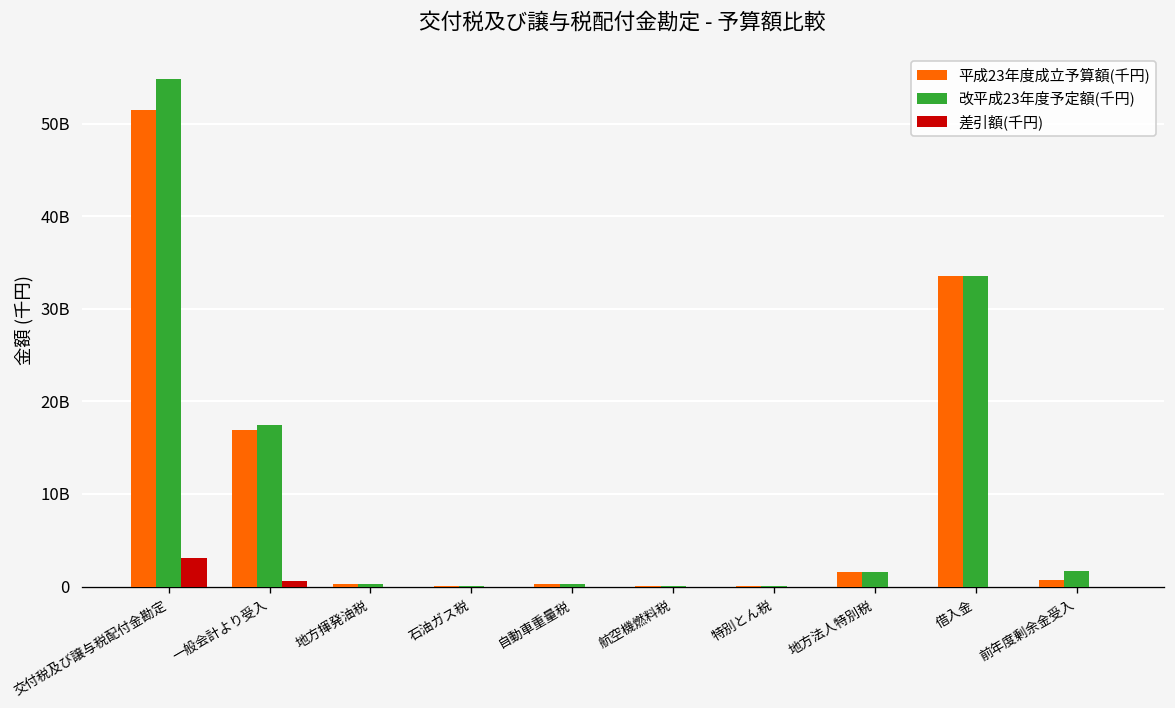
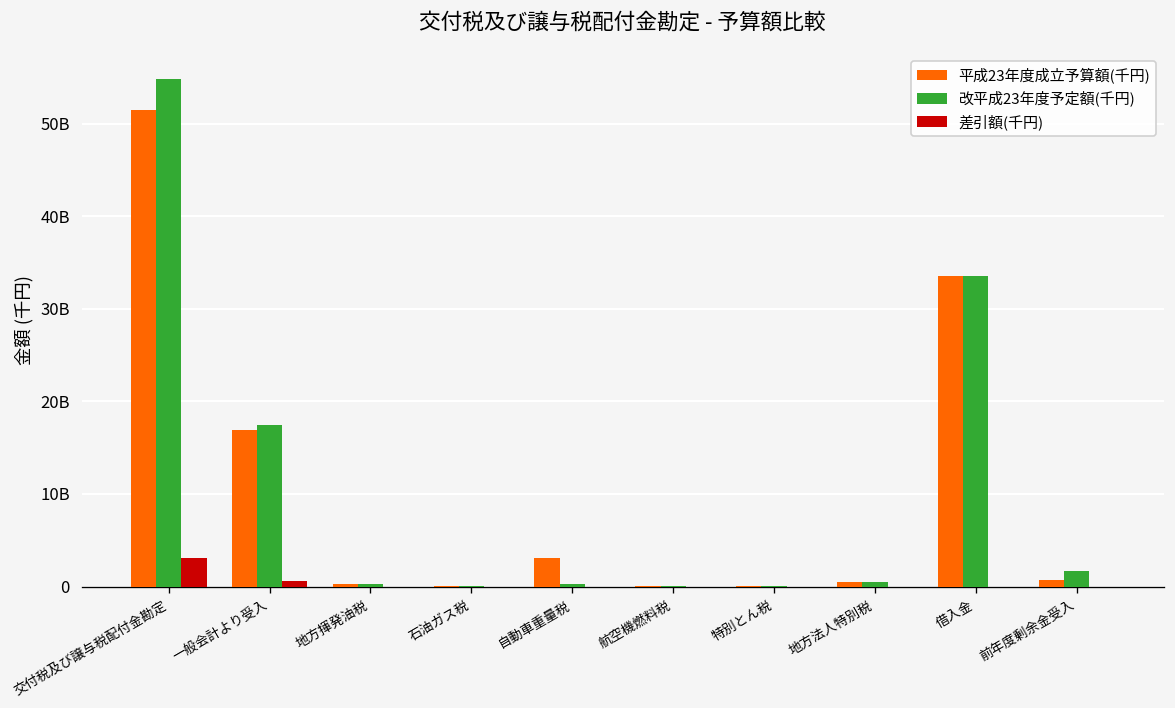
  {
    "平成23年度成立予算額(千円)": {
      "交付税及び譲与税配付金勘定": 51000000000,
      "一般会計より受入": 17000000000,
-     "自動車重量税": 0,
-     "地方法人特別税": 2000000000,
+     "自動車重量税": 3000000000,
+     "地方法人特別税": 1000000000,
      "借入金": 34000000000,
      "前年度剰余金受入": 1000000000
    },
    "改平成23年度予定額(千円)": {
      "交付税及び譲与税配付金勘定": 55000000000,
      "一般会計より受入": 17000000000,
-     "地方法人特別税": 2000000000,
+     "地方法人特別税": 1000000000,
      "借入金": 34000000000,
      "前年度剰余金受入": 2000000000
    },
    "差引額(千円)": {
      "交付税及び譲与税配付金勘定": 3000000000,
      "一般会計より受入": 1000000000,
      "地方揮発油税": 0,
      "石油ガス税": 0,
      "自動車重量税": 0,
      "航空機燃料税": 0,
      "特別とん税": 0,
      "地方法人特別税": 0,
      "借入金": 0,
      "前年度剰余金受入": 0
    }
  }
